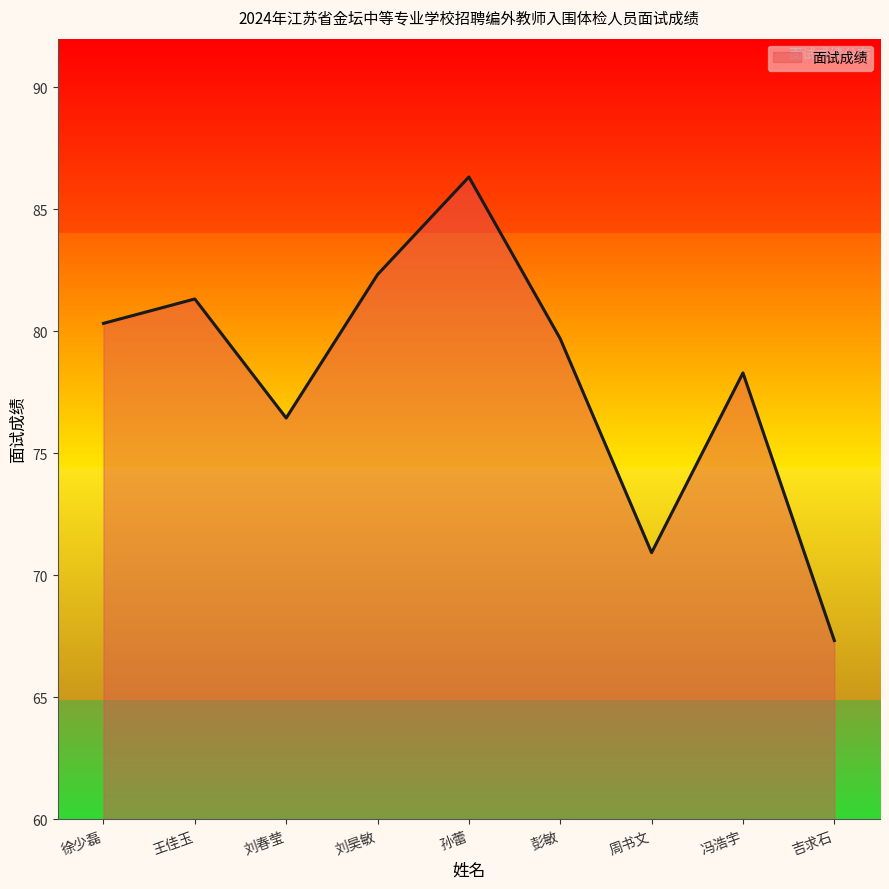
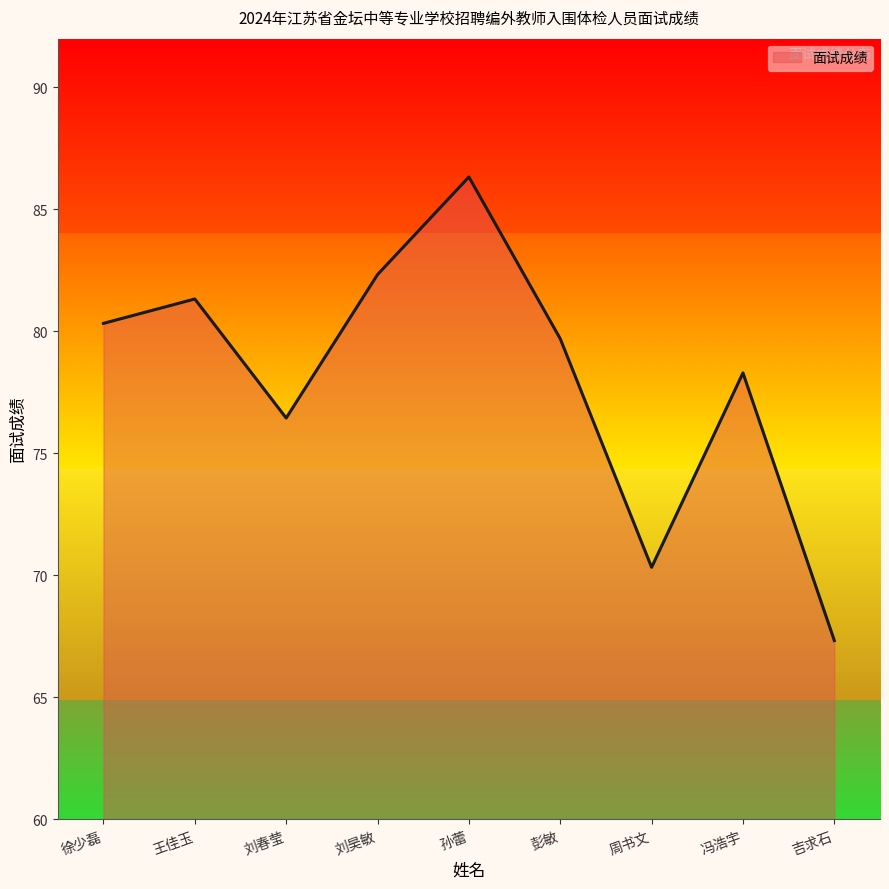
  {
    "徐少磊": 80.3,
    "王佳玉": 81.3,
    "刘春莹": 76.5,
    "刘昊敏": 82.3,
    "孙蕾": 86.3,
    "彭敏": 79.7,
-   "周书文": 70.9,
+   "周书文": 70.3,
    "冯浩宇": 78.3,
    "吉求石": 67.3
  }
